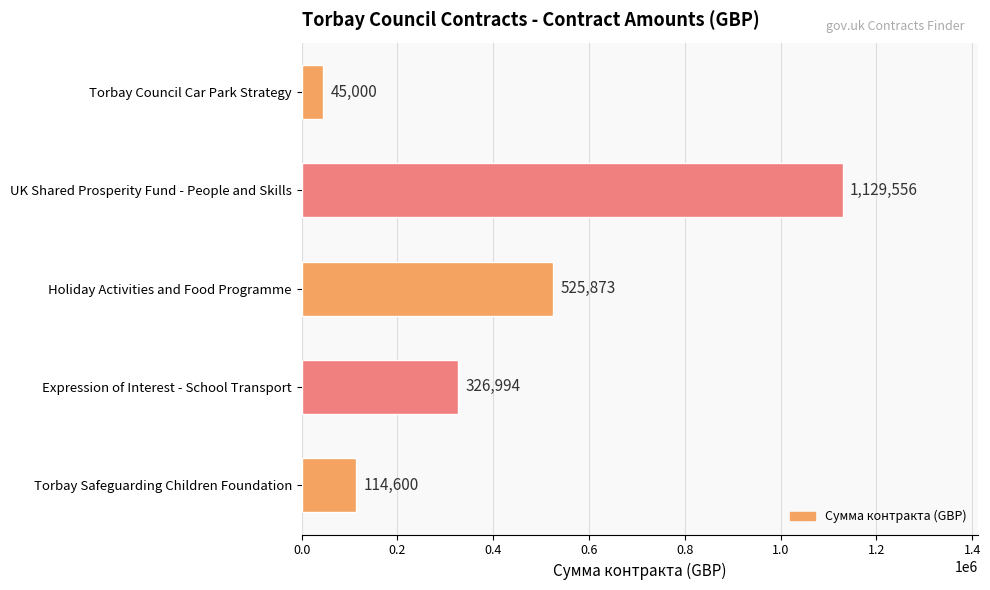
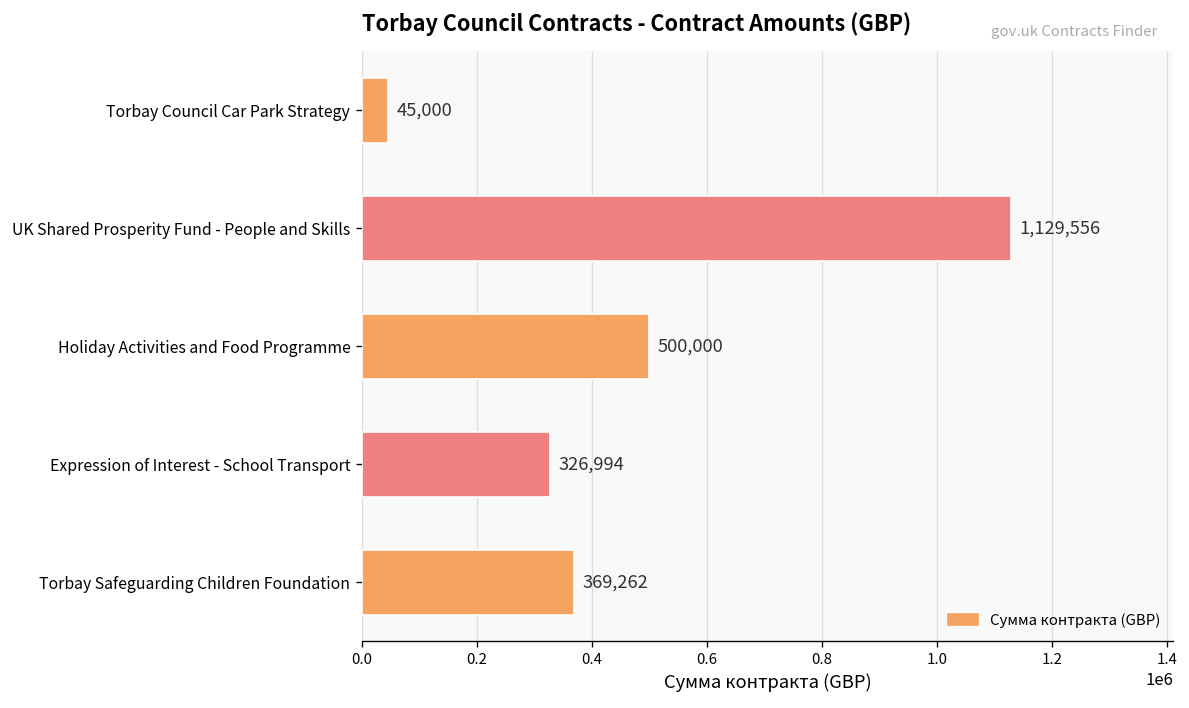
  {
    "Torbay Council Car Park Strategy": "45,000",
    "UK Shared Prosperity Fund - People and Skills": "1,129,556",
-   "Holiday Activities and Food Programme": "525,873",
+   "Holiday Activities and Food Programme": "500,000",
    "Expression of Interest - School Transport": "326,994",
-   "Torbay Safeguarding Children Foundation": "114,600"
+   "Torbay Safeguarding Children Foundation": "369,262"
  }
